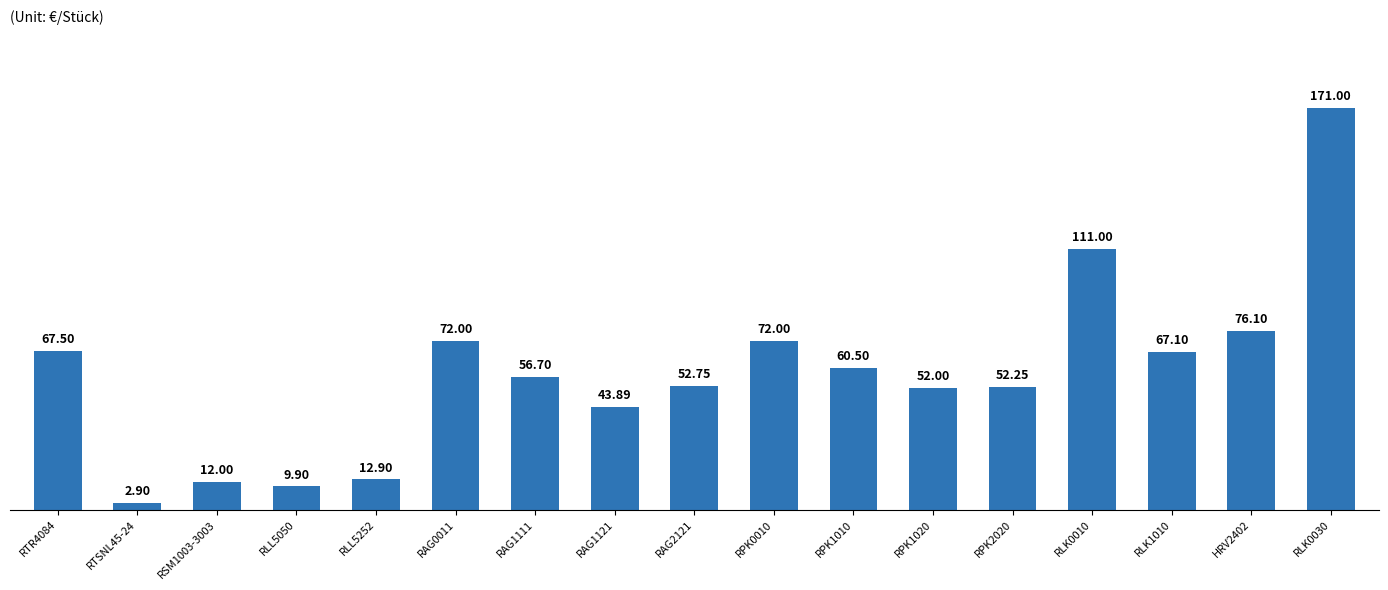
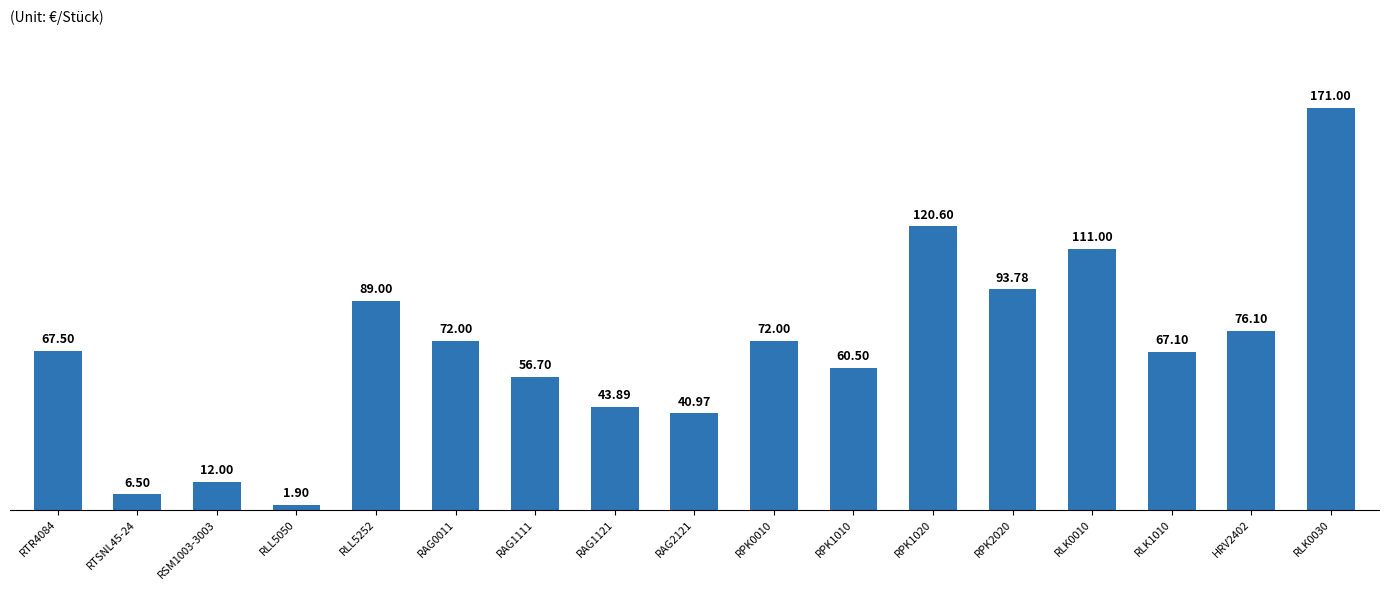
  {
    "RTR4084": 67.50,
-   "RTSNL45-24": 2.90,
+   "RTSNL45-24": 6.50,
    "RSM1003-3003": 12.00,
-   "RLL5050": 9.90,
-   "RLL5252": 12.90,
+   "RLL5050": 1.90,
+   "RLL5252": 89.00,
    "RAG0011": 72.00,
    "RAG1111": 56.70,
    "RAG1121": 43.89,
-   "RAG2121": 52.75,
+   "RAG2121": 40.97,
    "RPK0010": 72.00,
    "RPK1010": 60.50,
-   "RPK1020": 52.00,
-   "RPK2020": 52.25,
+   "RPK1020": 120.60,
+   "RPK2020": 93.78,
    "RLK0010": 111.00,
    "RLK1010": 67.10,
    "HRV2402": 76.10,
    "RLK0030": 171.00
  }
